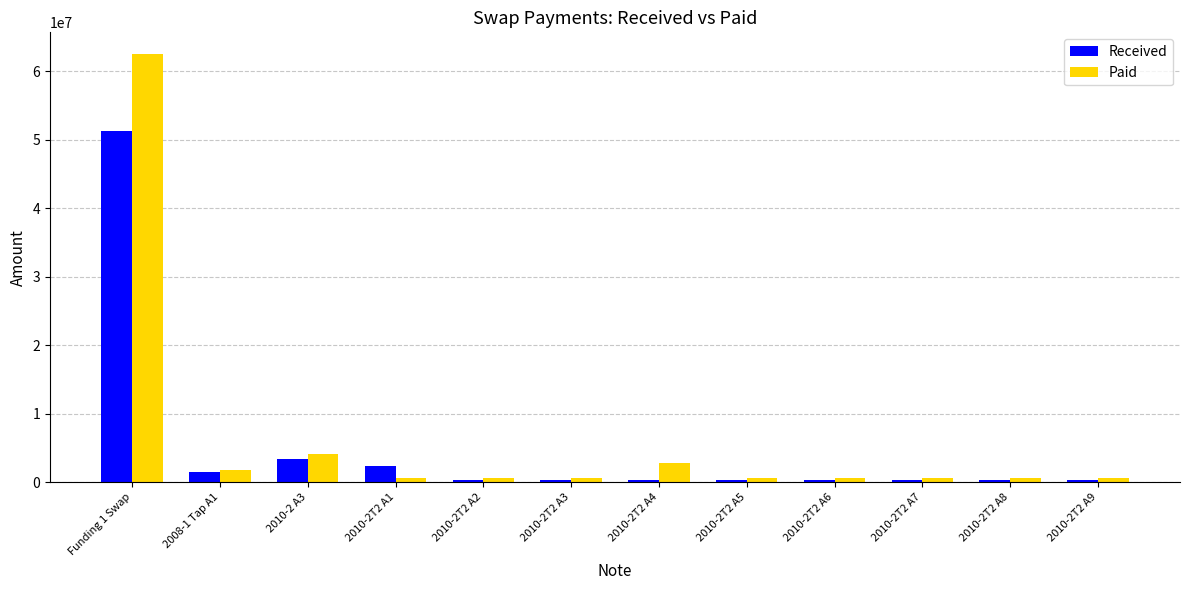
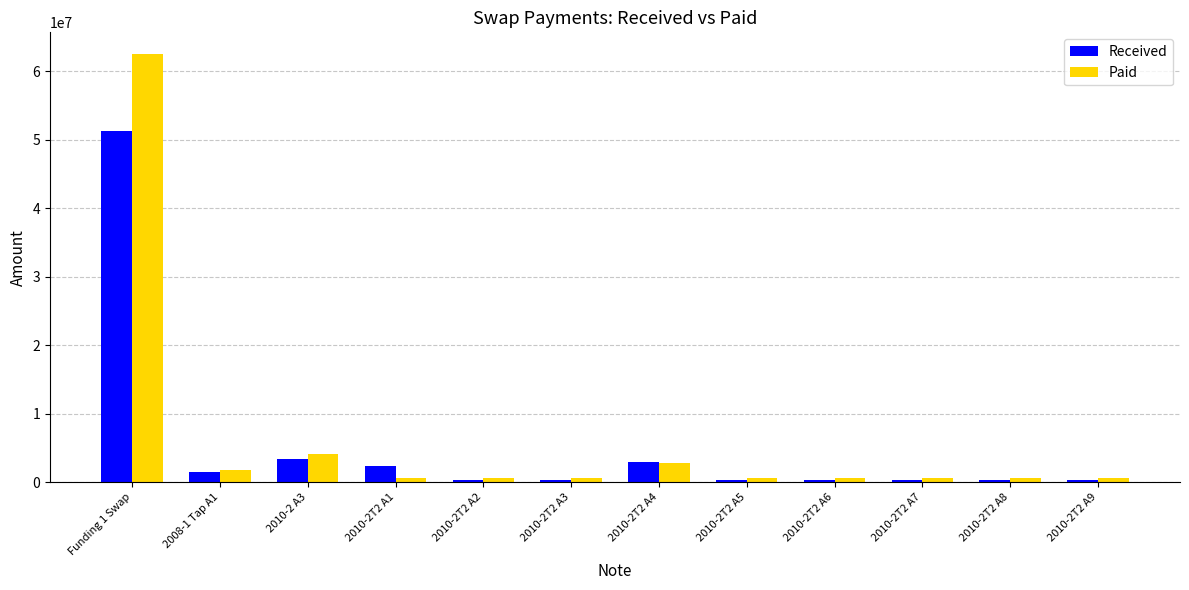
  {
    "Received": {
      "Funding 1 Swap": 51000000,
      "2008-1 Tap A1": 1000000,
      "2010-2 A3": 3000000,
      "2010-2T2 A1": 2000000,
-     "2010-2T2 A4": 0
+     "2010-2T2 A4": 3000000
    },
    "Paid": {
      "Funding 1 Swap": 63000000,
      "2008-1 Tap A1": 2000000,
      "2010-2 A3": 4000000,
      "2010-2T2 A1": 1000000,
      "2010-2T2 A2": 1000000,
      "2010-2T2 A3": 1000000,
      "2010-2T2 A4": 3000000,
      "2010-2T2 A5": 1000000,
      "2010-2T2 A6": 1000000,
      "2010-2T2 A7": 1000000,
      "2010-2T2 A8": 1000000,
      "2010-2T2 A9": 1000000
    }
  }
